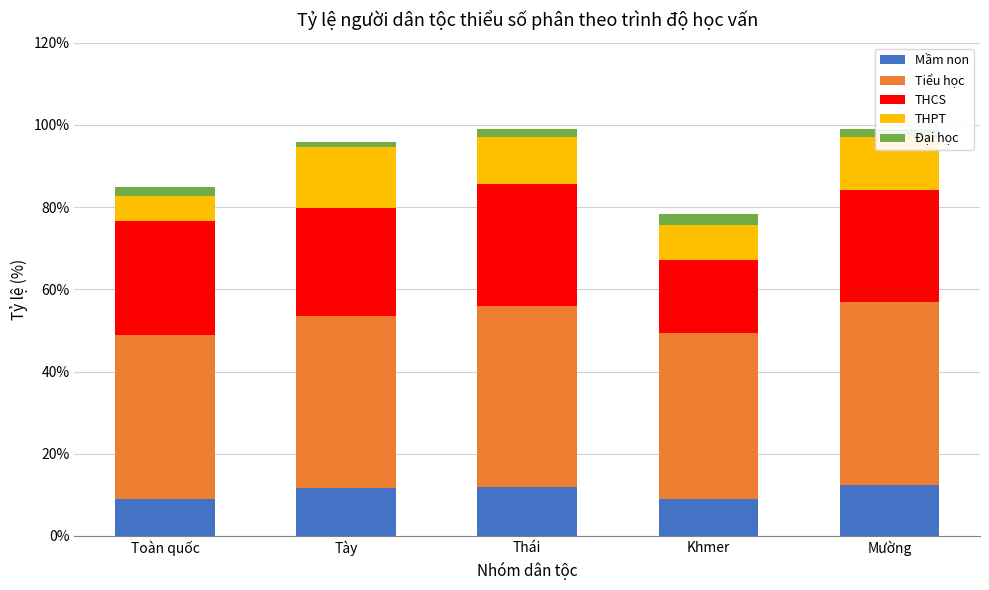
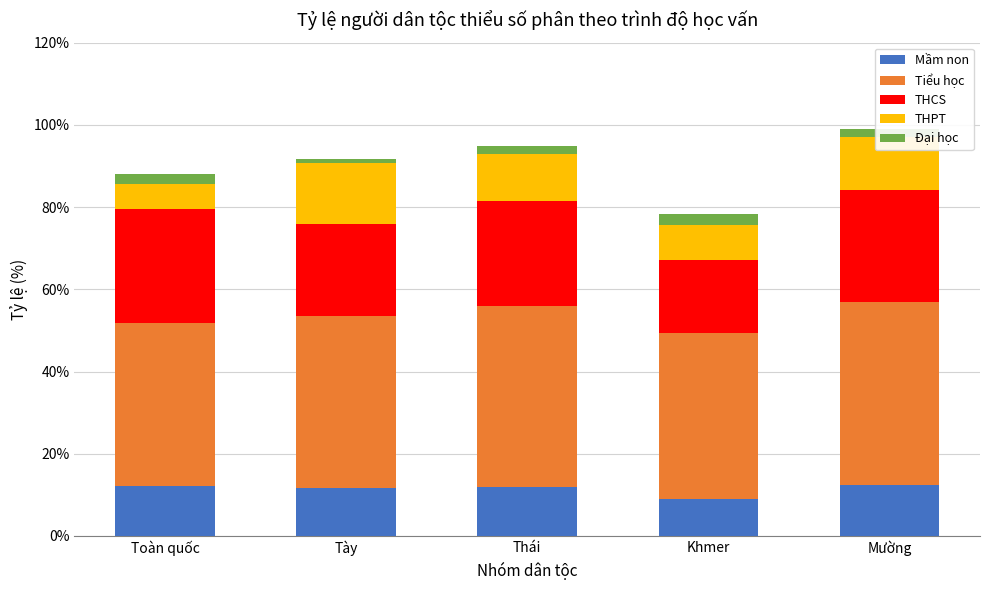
  {
    "Mầm non": {
-     "Toàn quốc": "9%",
+     "Toàn quốc": "12%",
      "Tày": "12%",
      "Thái": "12%",
      "Khmer": "9%",
      "Mường": "12%"
    },
    "Tiểu học": {
      "Toàn quốc": "40%",
      "Tày": "42%",
      "Thái": "44%",
      "Khmer": "40%",
      "Mường": "45%"
    },
    "THCS": {
      "Toàn quốc": "28%",
-     "Tày": "26%",
-     "Thái": "30%",
+     "Tày": "22%",
+     "Thái": "26%",
      "Khmer": "18%",
      "Mường": "27%"
    },
    "THPT": {
      "Toàn quốc": "6%",
      "Tày": "15%",
      "Thái": "12%",
      "Khmer": "8%"
    },
    "Đại học": {
      "Toàn quốc": "2%",
      "Tày": "1%",
      "Thái": "2%",
      "Khmer": "3%"
    }
  }
